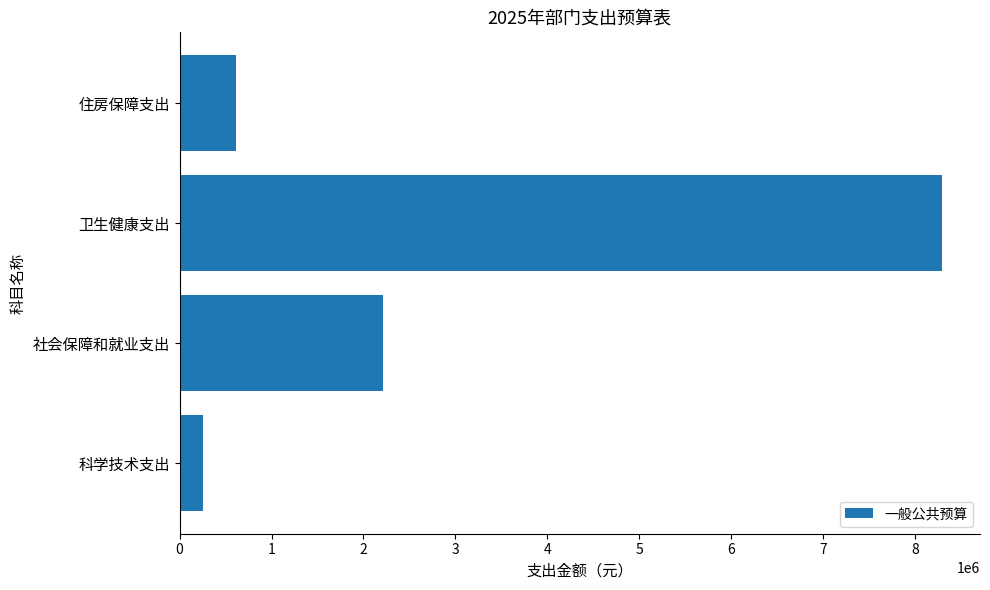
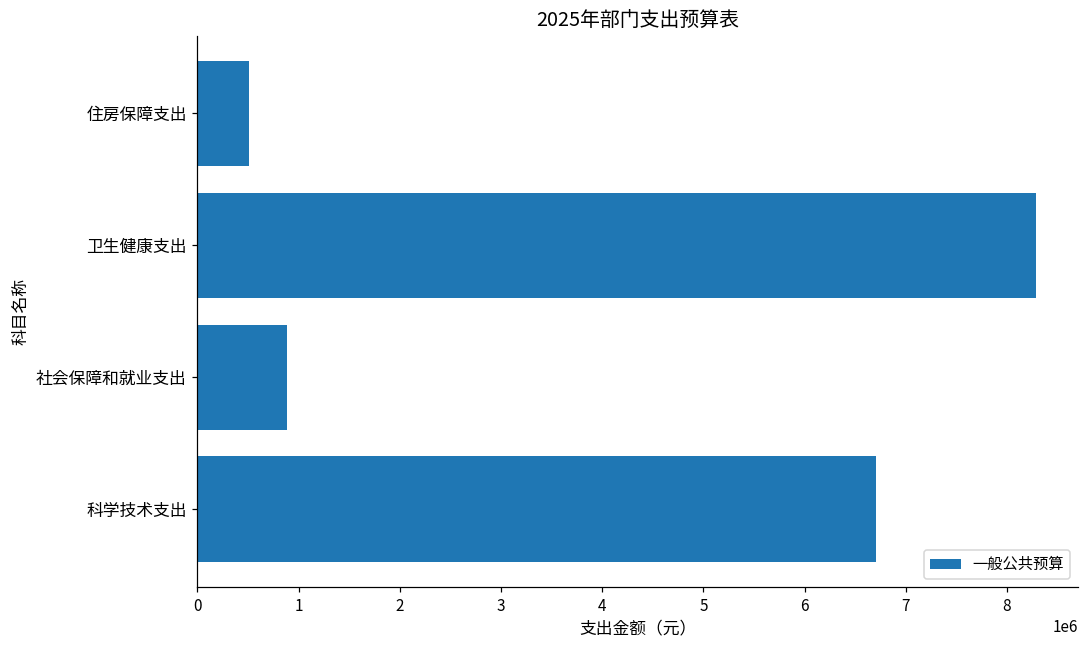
  {
-   "住房保障支出": 600000,
+   "住房保障支出": 500000,
    "卫生健康支出": 8300000,
-   "社会保障和就业支出": 2200000,
-   "科学技术支出": 300000
+   "社会保障和就业支出": 900000,
+   "科学技术支出": 6700000
  }
